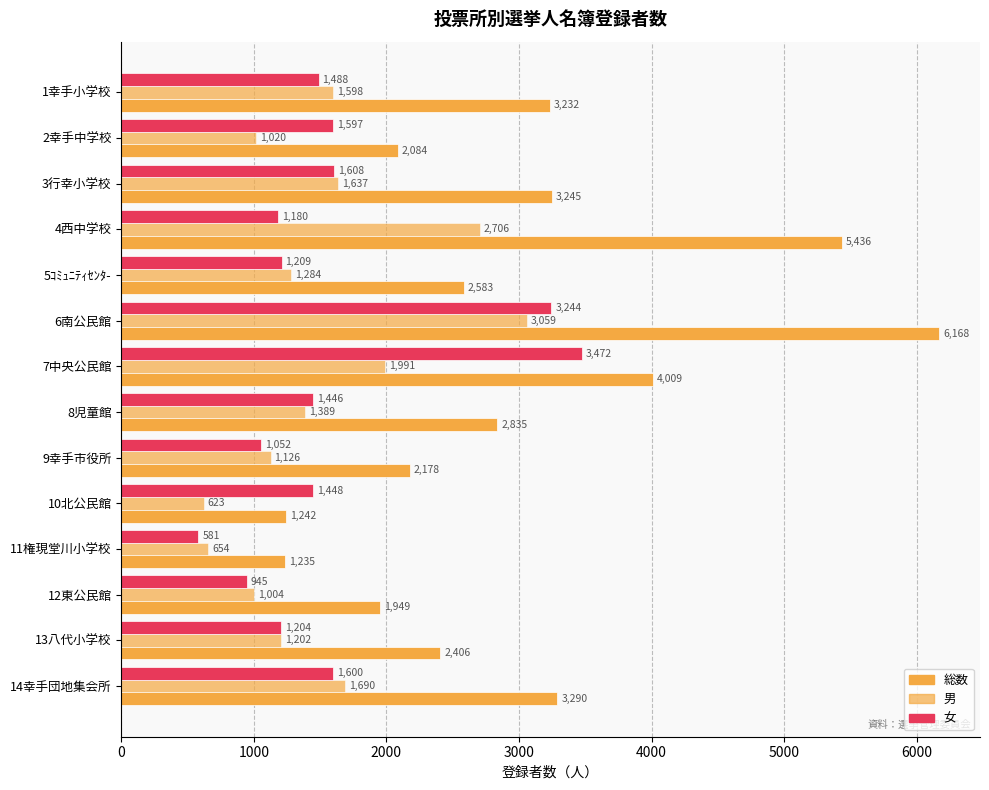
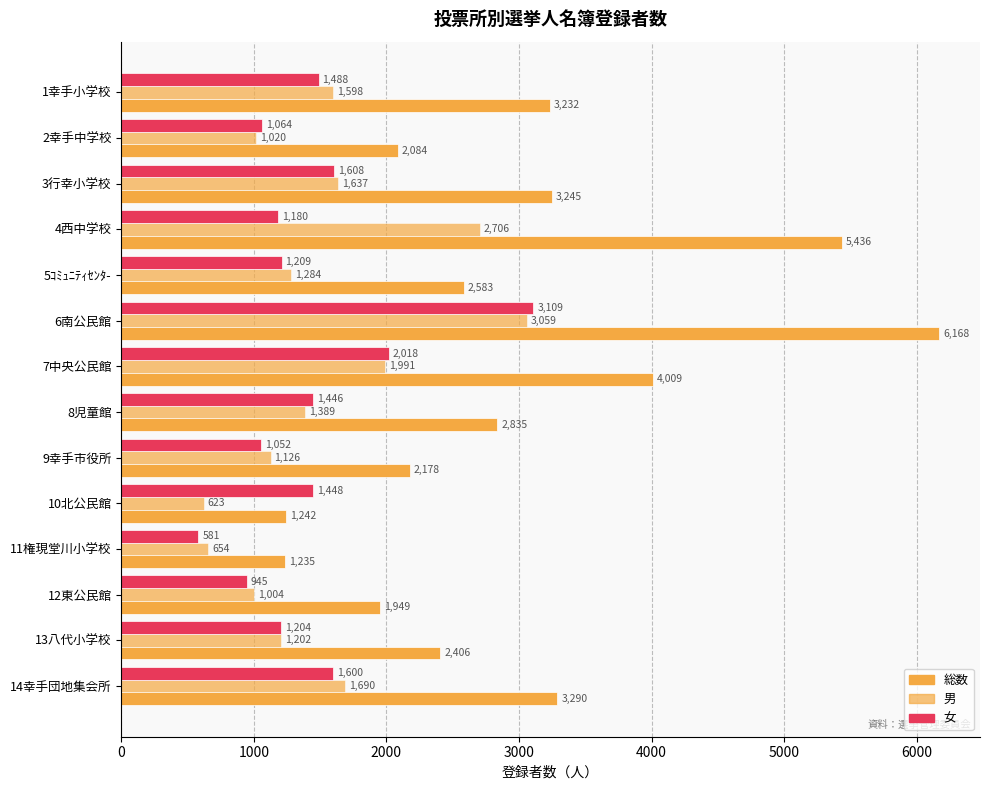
  {
    "女": {
      "1幸手小学校": "1,488",
-     "2幸手中学校": "1,597",
+     "2幸手中学校": "1,064",
      "3行幸小学校": "1,608",
      "4西中学校": "1,180",
      "5ｺﾐｭﾆﾃｨｾﾝﾀ-": "1,209",
-     "6南公民館": "3,244",
-     "7中央公民館": "3,472",
+     "6南公民館": "3,109",
+     "7中央公民館": "2,018",
      "8児童館": "1,446",
      "9幸手市役所": "1,052",
      "10北公民館": "1,448",
      "11権現堂川小学校": "581",
      "12東公民館": "945",
      "13八代小学校": "1,204",
      "14幸手団地集会所": "1,600"
    }
  }
